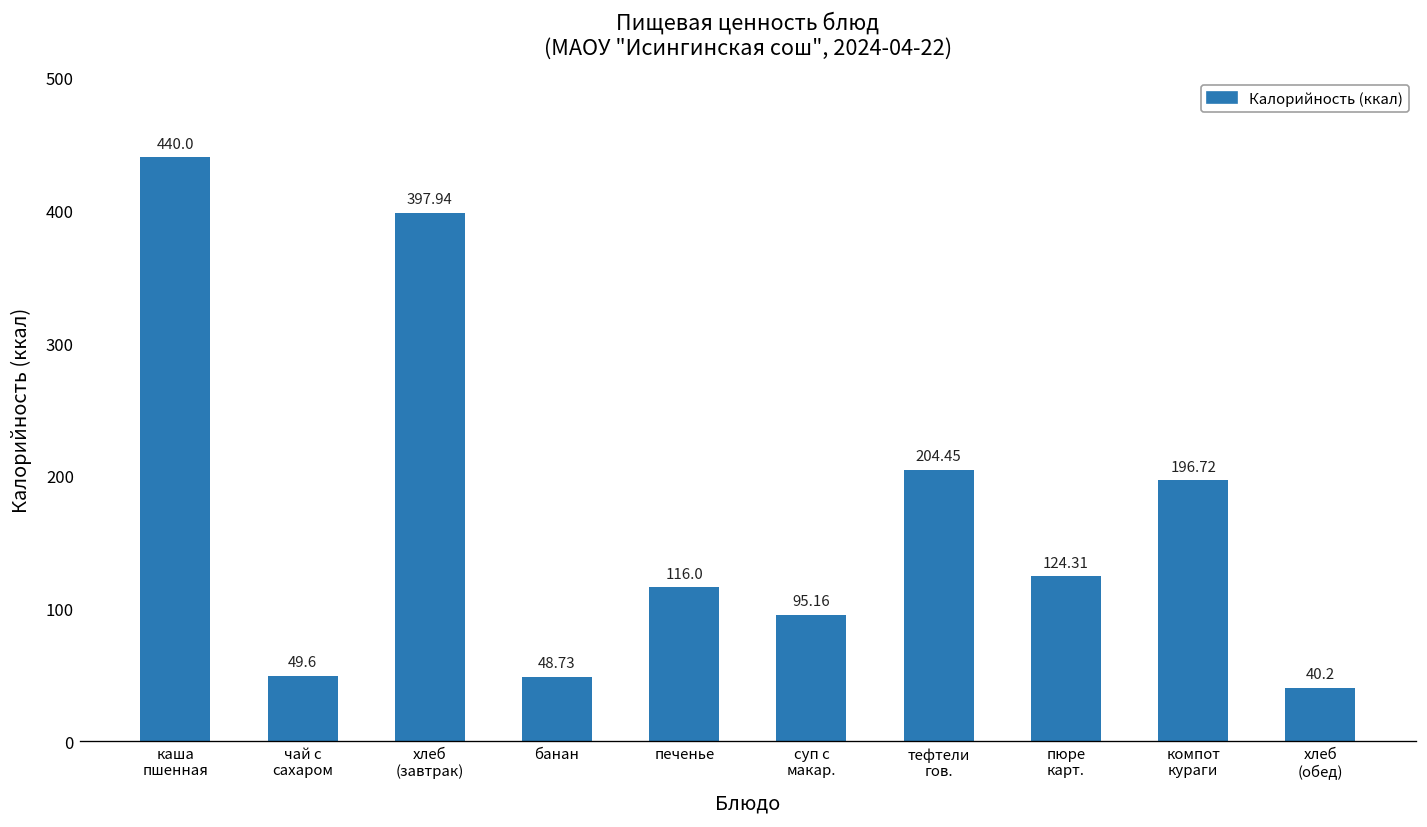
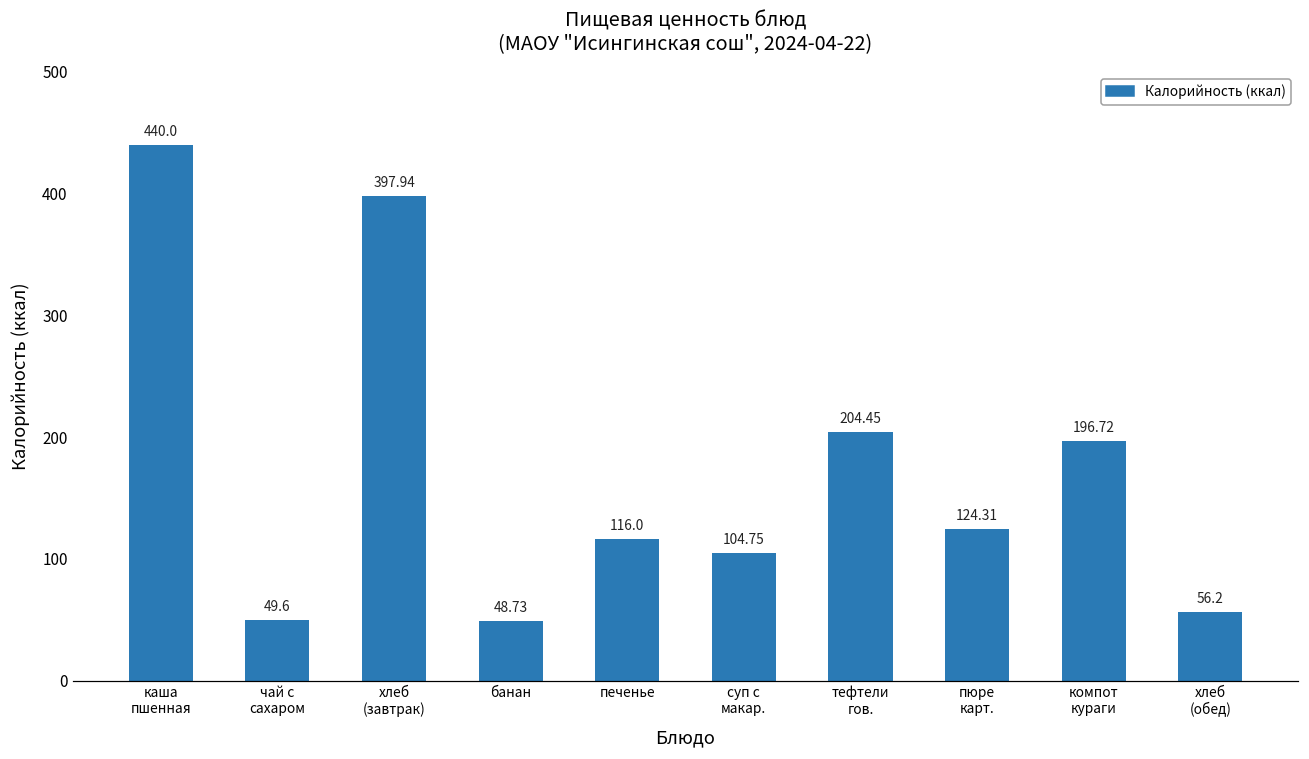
  {
    "каша пшенная": 440.0,
    "чай с сахаром": 49.6,
    "хлеб (завтрак)": 397.94,
    "банан": 48.73,
    "печенье": 116.0,
-   "суп с макар.": 95.16,
+   "суп с макар.": 104.75,
    "тефтели гов.": 204.45,
    "пюре карт.": 124.31,
    "компот кураги": 196.72,
-   "хлеб (обед)": 40.2
+   "хлеб (обед)": 56.2
  }
